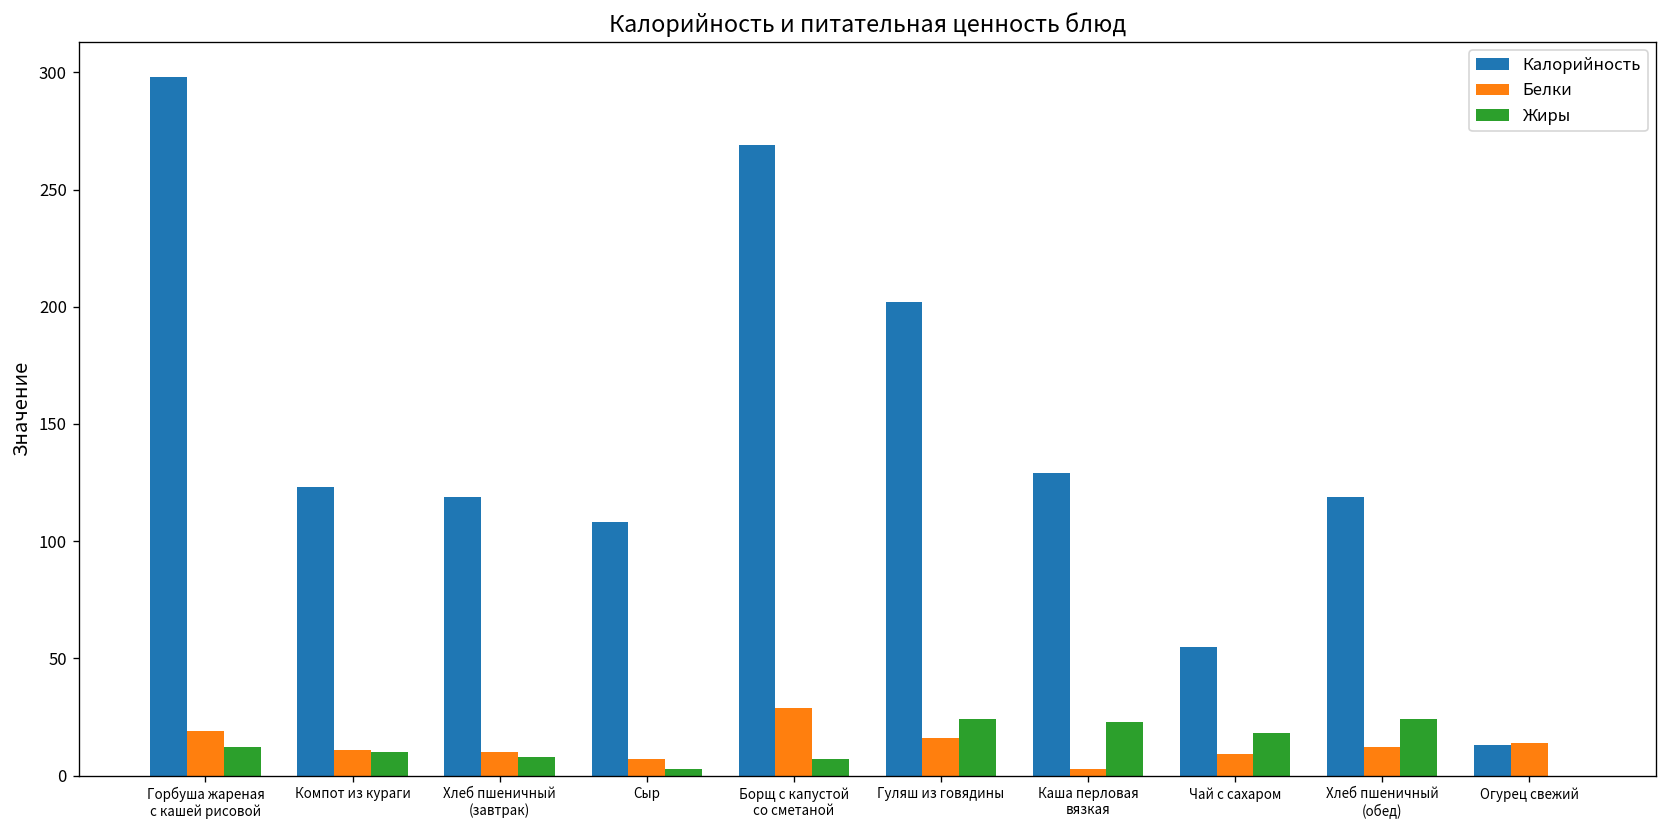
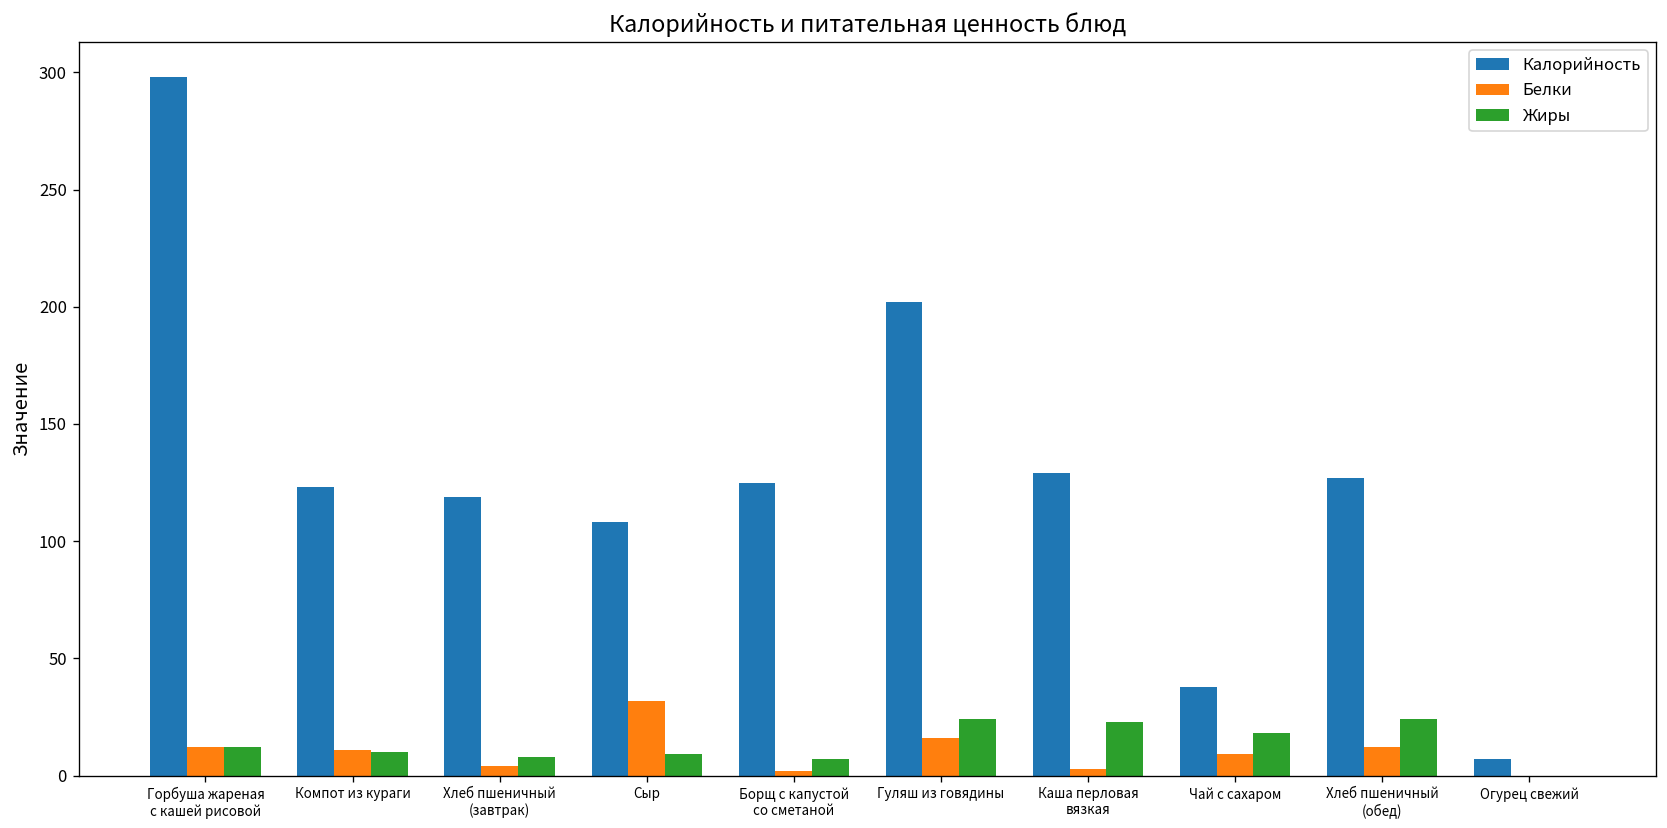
  {
    "Калорийность": {
      "Горбуша жареная с кашей рисовой": 298,
      "Компот из кураги": 123,
      "Хлеб пшеничный (завтрак)": 119,
      "Сыр": 108,
-     "Борщ с капустой со сметаной": 269,
+     "Борщ с капустой со сметаной": 125,
      "Гуляш из говядины": 202,
      "Каша перловая вязкая": 129,
-     "Чай с сахаром": 55,
-     "Хлеб пшеничный (обед)": 119,
-     "Огурец свежий": 13
+     "Чай с сахаром": 38,
+     "Хлеб пшеничный (обед)": 127,
+     "Огурец свежий": 7
    },
    "Белки": {
-     "Горбуша жареная с кашей рисовой": 19,
+     "Горбуша жареная с кашей рисовой": 12,
      "Компот из кураги": 11,
-     "Хлеб пшеничный (завтрак)": 10,
-     "Сыр": 7,
-     "Борщ с капустой со сметаной": 29,
+     "Хлеб пшеничный (завтрак)": 4,
+     "Сыр": 32,
+     "Борщ с капустой со сметаной": 2,
      "Гуляш из говядины": 16,
      "Каша перловая вязкая": 3,
      "Чай с сахаром": 9,
      "Хлеб пшеничный (обед)": 12,
-     "Огурец свежий": 14
+     "Огурец свежий": 0
    },
    "Жиры": {
      "Горбуша жареная с кашей рисовой": 12,
      "Компот из кураги": 10,
      "Хлеб пшеничный (завтрак)": 8,
-     "Сыр": 3,
+     "Сыр": 9,
      "Борщ с капустой со сметаной": 7,
      "Гуляш из говядины": 24,
      "Каша перловая вязкая": 23,
      "Чай с сахаром": 18,
      "Хлеб пшеничный (обед)": 24,
      "Огурец свежий": 0
    }
  }
